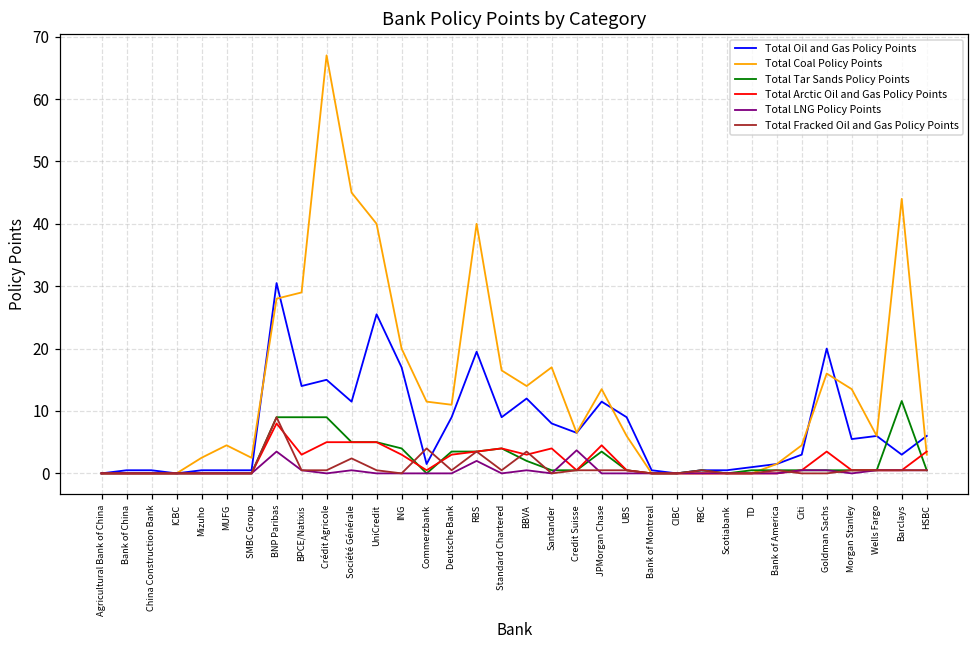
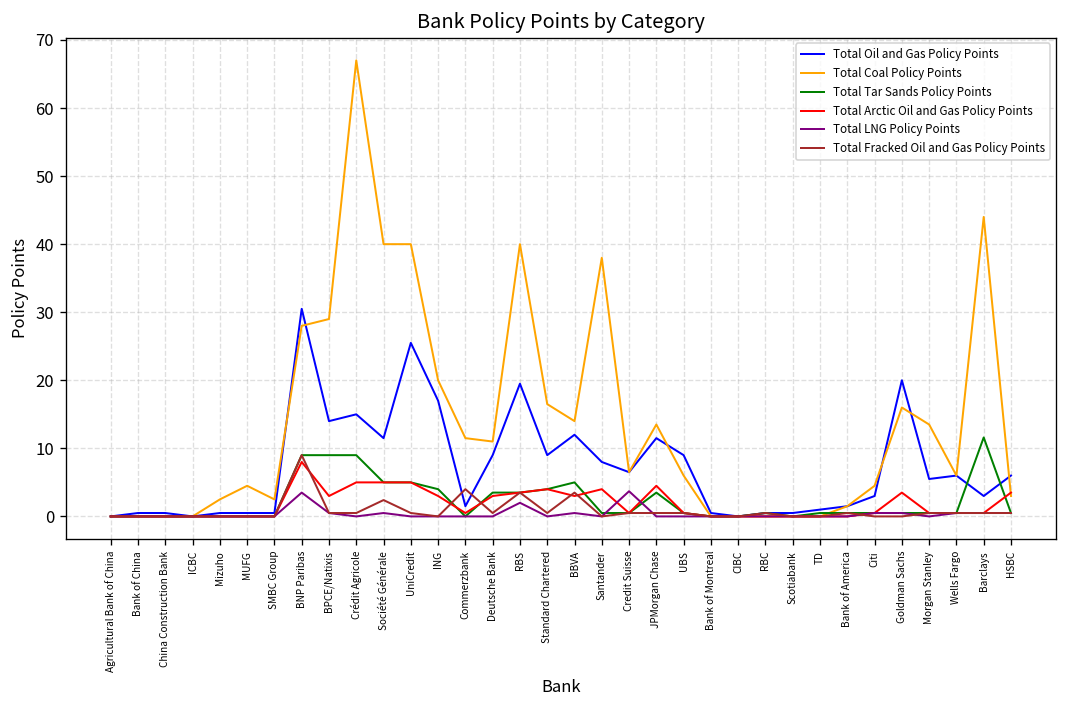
  {
    "Total Oil and Gas Policy Points": {
      "Bank of China": 1,
      "China Construction Bank": 1,
      "Mizuho": 1,
      "MUFG": 1,
      "SMBC Group": 1,
      "BNP Paribas": 31,
      "BPCE/Natixis": 14,
      "Crédit Agricole": 15,
      "Société Générale": 12,
      "UniCredit": 26,
      "ING": 17,
      "Commerzbank": 2,
      "Deutsche Bank": 9,
      "RBS": 20,
      "Standard Chartered": 9,
      "BBVA": 12,
      "Santander": 8,
      "JPMorgan Chase": 12,
      "UBS": 9,
      "Bank of Montreal": 1,
      "Scotiabank": 1,
      "TD": 1,
      "Citi": 3,
      "Goldman Sachs": 20,
      "Morgan Stanley": 6,
      "Barclays": 3,
      "HSBC": 6
    },
    "Total Coal Policy Points": {
      "Mizuho": 3,
      "MUFG": 5,
      "SMBC Group": 3,
      "BNP Paribas": 28,
      "BPCE/Natixis": 29,
      "Crédit Agricole": 67,
-     "Société Générale": 45,
+     "Société Générale": 40,
      "UniCredit": 40,
      "ING": 20,
      "Commerzbank": 12,
      "Deutsche Bank": 11,
      "RBS": 40,
      "Standard Chartered": 17,
      "BBVA": 14,
-     "Santander": 17,
+     "Santander": 38,
      "JPMorgan Chase": 14,
      "UBS": 6,
      "Citi": 5,
      "Goldman Sachs": 16,
      "Morgan Stanley": 14,
      "Barclays": 44,
      "HSBC": 3
    },
    "Total Tar Sands Policy Points": {
      "BPCE/Natixis": 9,
      "Crédit Agricole": 9,
      "ING": 4,
      "Deutsche Bank": 4,
-     "BBVA": 2,
+     "BBVA": 5,
      "Santander": 1,
      "JPMorgan Chase": 4,
      "TD": 1,
      "Barclays": 12
    },
    "Total Arctic Oil and Gas Policy Points": {
      "BNP Paribas": 8,
      "BPCE/Natixis": 3,
      "Crédit Agricole": 5,
      "ING": 3,
      "Commerzbank": 1,
      "Deutsche Bank": 3,
      "BBVA": 3,
      "Santander": 4,
      "JPMorgan Chase": 5,
      "Goldman Sachs": 4,
      "HSBC": 4
    },
    "Total LNG Policy Points": {
      "BNP Paribas": 4,
      "Crédit Agricole": 0,
      "Société Générale": 1,
      "UniCredit": 0,
      "Deutsche Bank": 0,
      "RBS": 2,
      "Standard Chartered": 0,
      "BBVA": 1,
      "Credit Suisse": 4,
      "JPMorgan Chase": 0,
      "UBS": 0,
      "Morgan Stanley": 0
    },
    "Total Fracked Oil and Gas Policy Points": {
      "Crédit Agricole": 1,
      "Société Générale": 2,
      "UniCredit": 1,
      "Commerzbank": 4,
      "Deutsche Bank": 1,
      "Standard Chartered": 1,
      "BBVA": 4,
      "JPMorgan Chase": 1,
      "Citi": 0,
      "Goldman Sachs": 0
    }
  }
